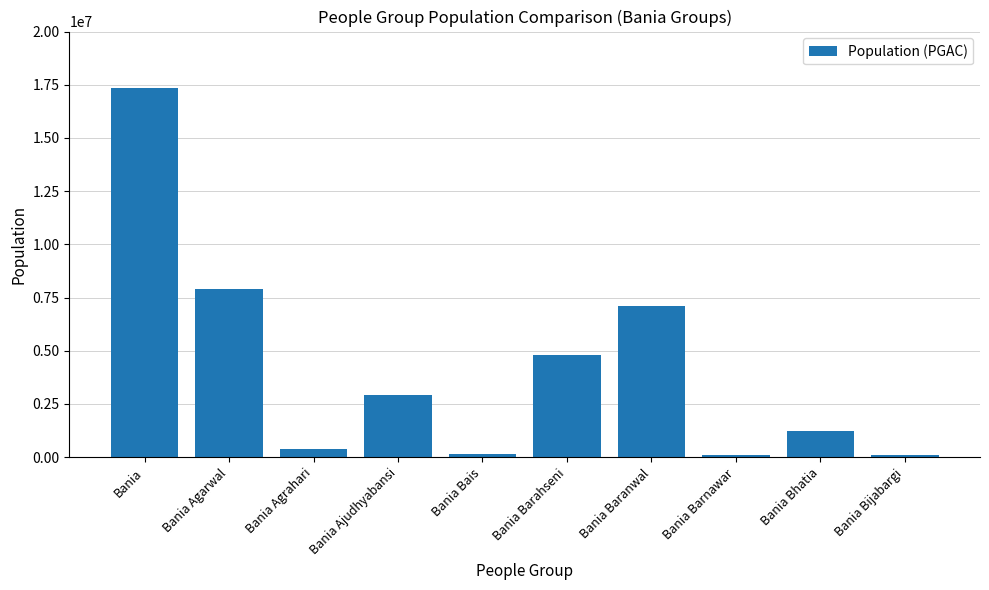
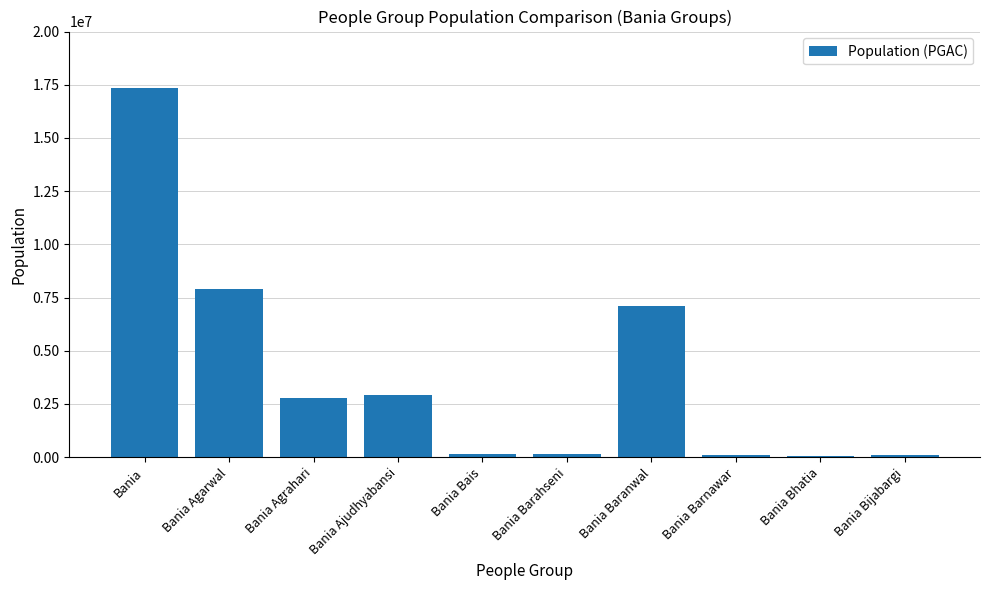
  {
    "Bania": 17300000,
    "Bania Agarwal": 7900000,
-   "Bania Agrahari": 400000,
+   "Bania Agrahari": 2800000,
    "Bania Ajudhyabansi": 2900000,
    "Bania Bais": 200000,
-   "Bania Barahseni": 4800000,
+   "Bania Barahseni": 100000,
    "Bania Baranwal": 7100000,
-   "Bania Bhatia": 1200000,
+   "Bania Bhatia": 0,
    "Bania Bijabargi": 100000
  }
